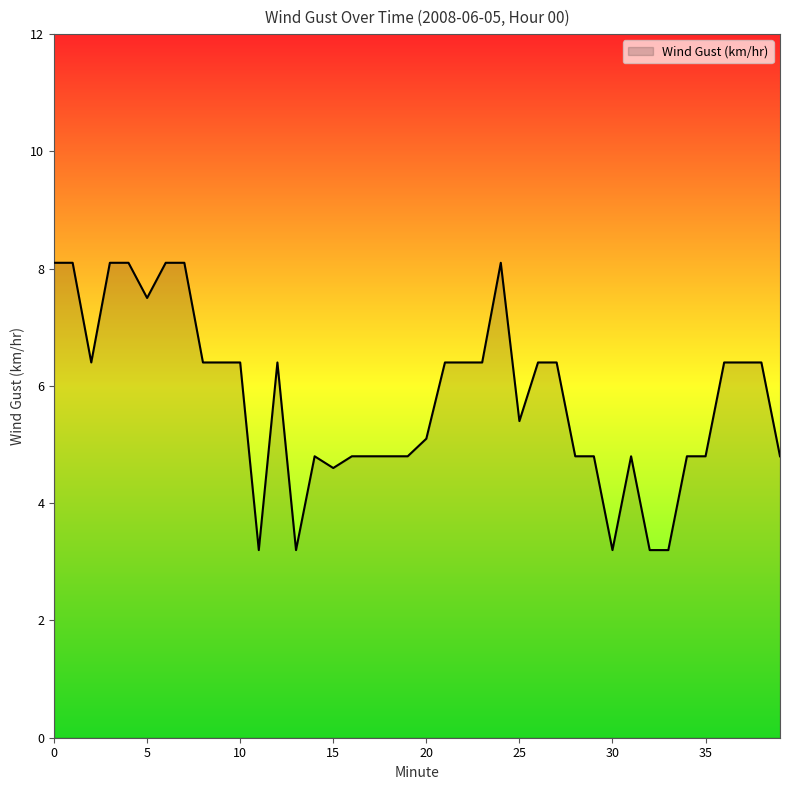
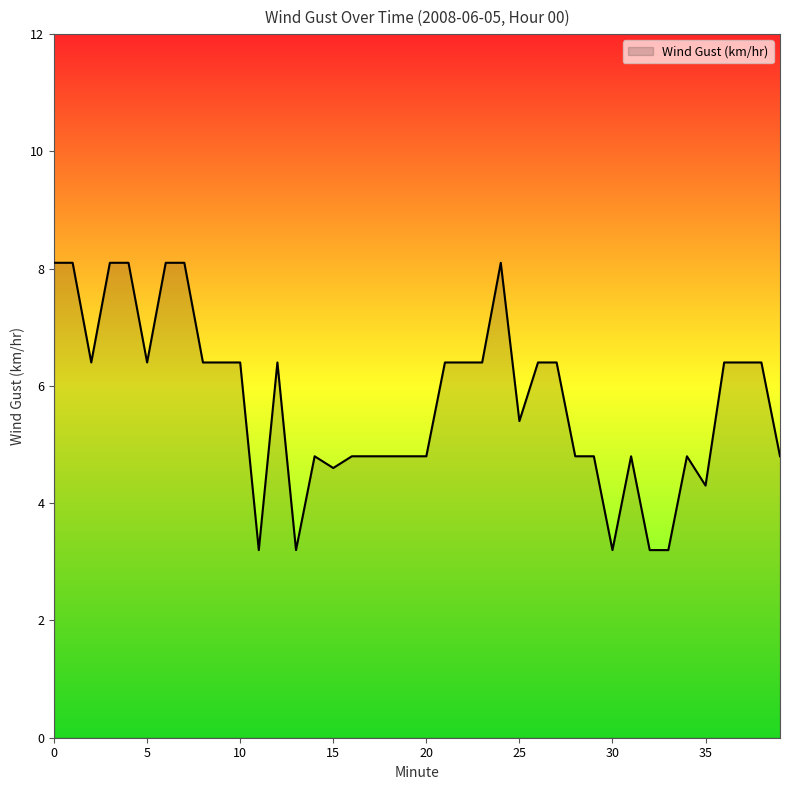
  {
    "0": 8.1,
-   "5": 7.5,
+   "5": 6.4,
    "10": 6.4,
    "15": 4.6,
-   "20": 5.1,
+   "20": 4.8,
    "25": 5.4,
    "30": 3.2,
-   "35": 4.8
+   "35": 4.3
  }
